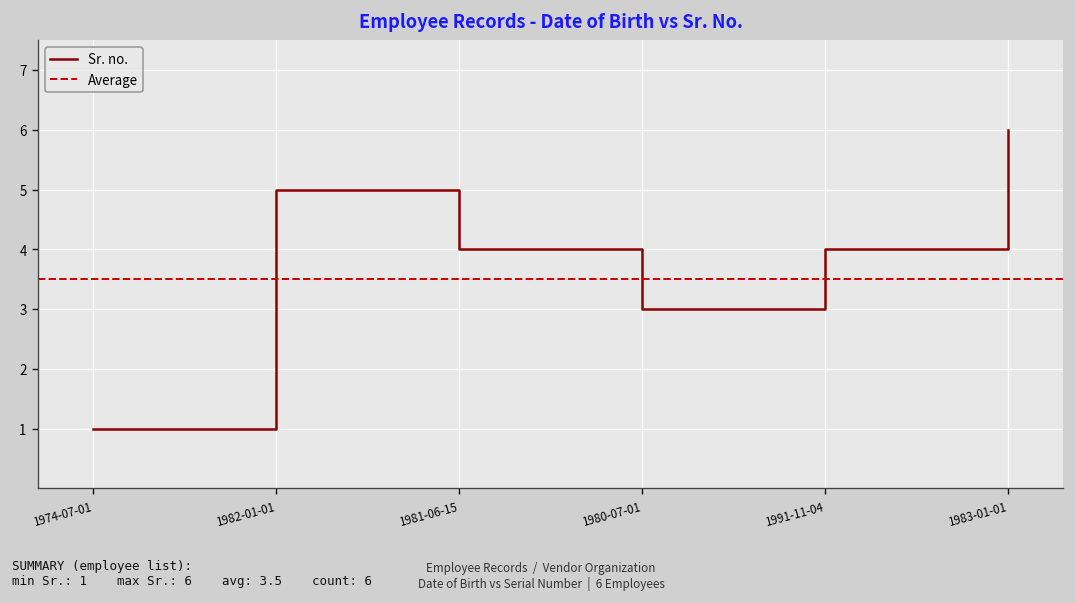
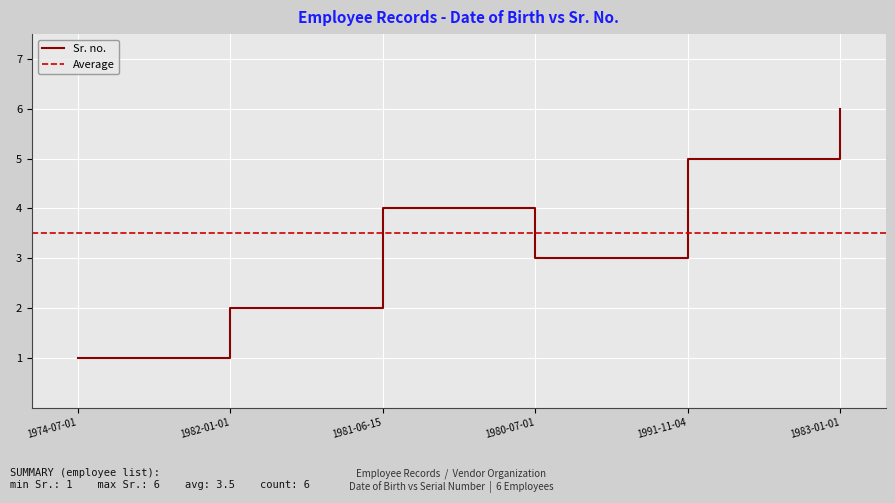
  {
    "1974-07-01": 1,
-   "1982-01-01": 5,
+   "1982-01-01": 2,
    "1981-06-15": 4,
    "1980-07-01": 3,
-   "1991-11-04": 4,
+   "1991-11-04": 5,
    "1983-01-01": 6
  }
